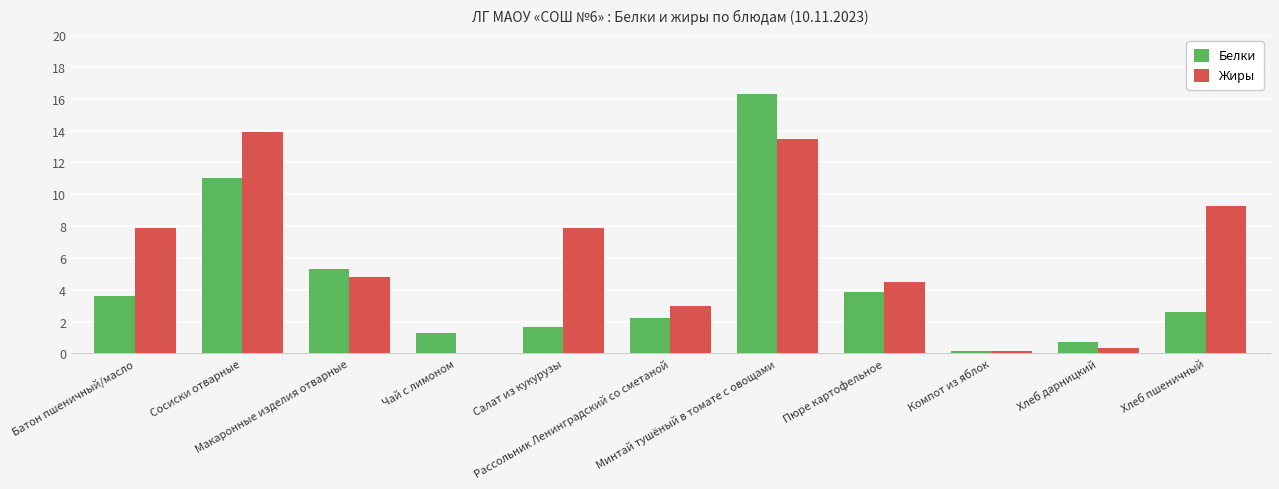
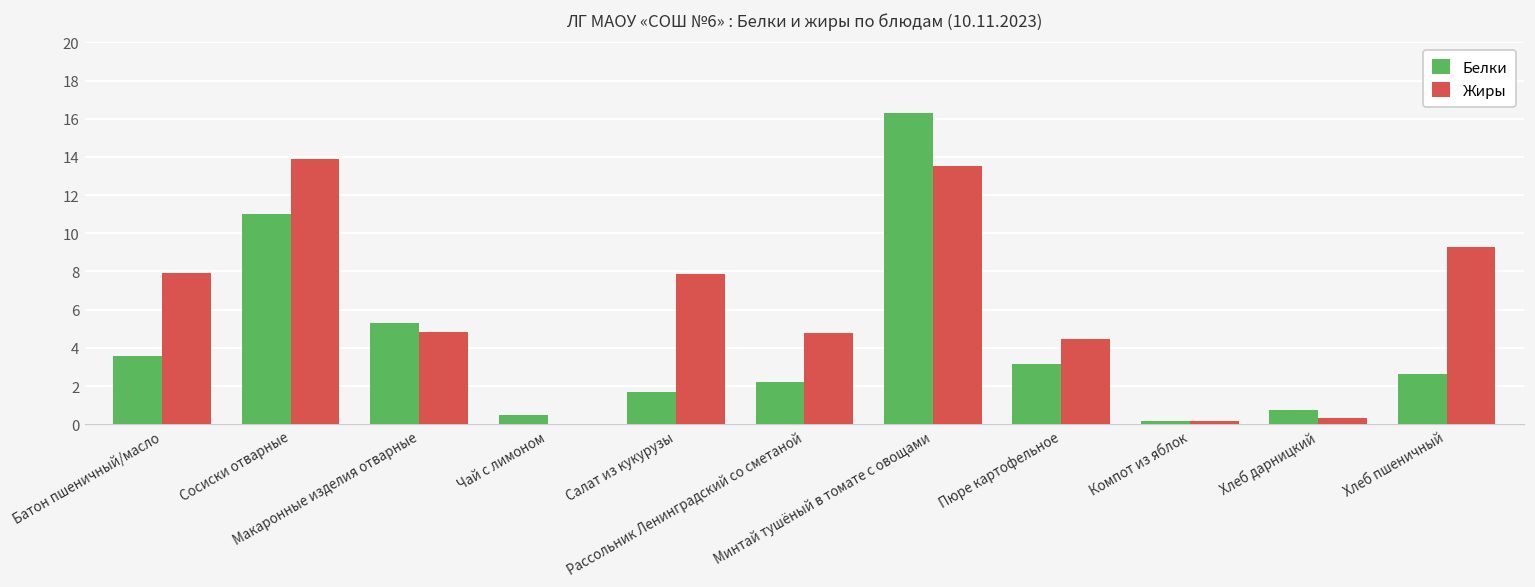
  {
    "Белки": {
      "Батон пшеничный/масло": 3.6,
      "Сосиски отварные": 11.0,
      "Макаронные изделия отварные": 5.3,
-     "Чай с лимоном": 1.3,
+     "Чай с лимоном": 0.5,
      "Салат из кукурузы": 1.7,
      "Рассольник Ленинградский со сметаной": 2.2,
      "Минтай тушёный в томате с овощами": 16.3,
-     "Пюре картофельное": 3.9,
+     "Пюре картофельное": 3.2,
      "Компот из яблок": 0.2,
      "Хлеб дарницкий": 0.7,
      "Хлеб пшеничный": 2.6
    },
    "Жиры": {
      "Батон пшеничный/масло": 7.9,
      "Сосиски отварные": 13.9,
      "Макаронные изделия отварные": 4.8,
      "Чай с лимоном": 0.0,
      "Салат из кукурузы": 7.9,
-     "Рассольник Ленинградский со сметаной": 3.0,
+     "Рассольник Ленинградский со сметаной": 4.8,
      "Минтай тушёный в томате с овощами": 13.5,
      "Пюре картофельное": 4.5,
      "Компот из яблок": 0.2,
      "Хлеб дарницкий": 0.3,
      "Хлеб пшеничный": 9.3
    }
  }
